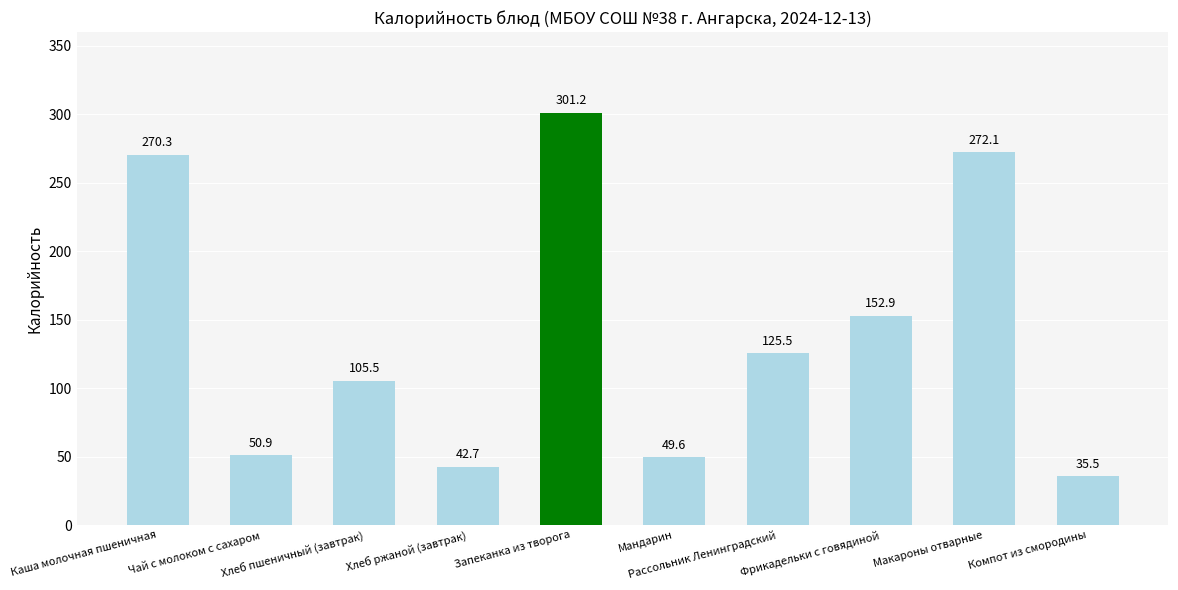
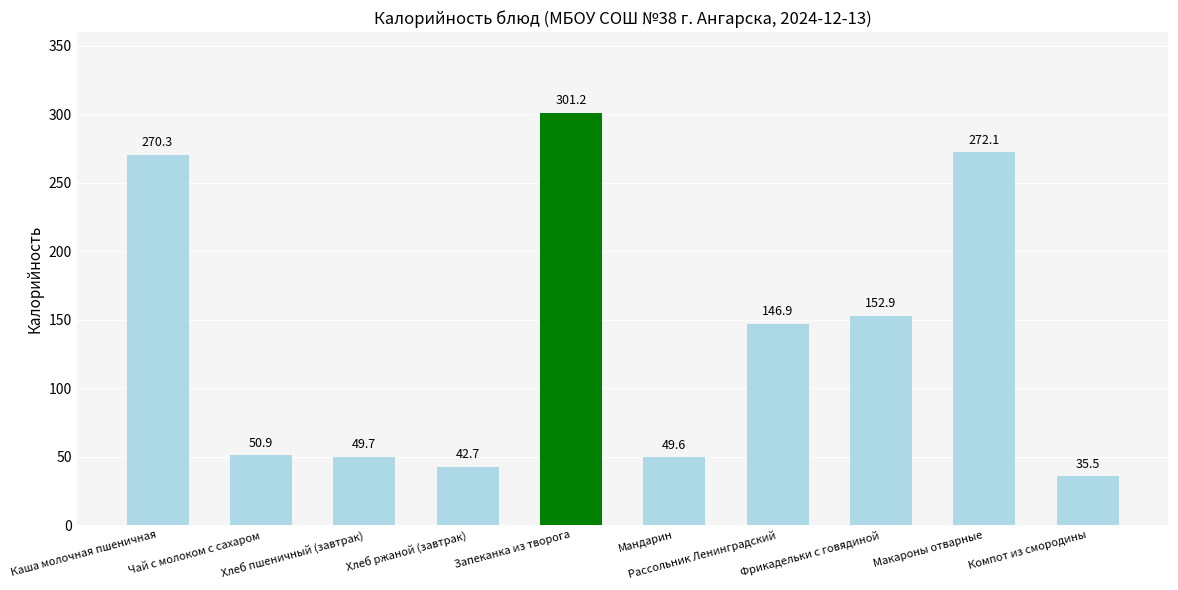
  {
    "Каша молочная пшеничная": 270.3,
    "Чай с молоком с сахаром": 50.9,
-   "Хлеб пшеничный (завтрак)": 105.5,
+   "Хлеб пшеничный (завтрак)": 49.7,
    "Хлеб ржаной (завтрак)": 42.7,
    "Запеканка из творога": 301.2,
    "Мандарин": 49.6,
-   "Рассольник Ленинградский": 125.5,
+   "Рассольник Ленинградский": 146.9,
    "Фрикадельки с говядиной": 152.9,
    "Макароны отварные": 272.1,
    "Компот из смородины": 35.5
  }
